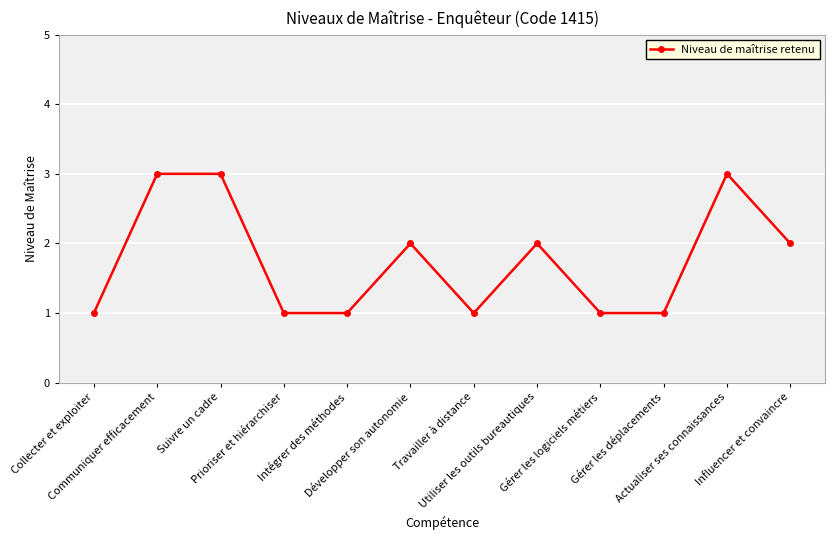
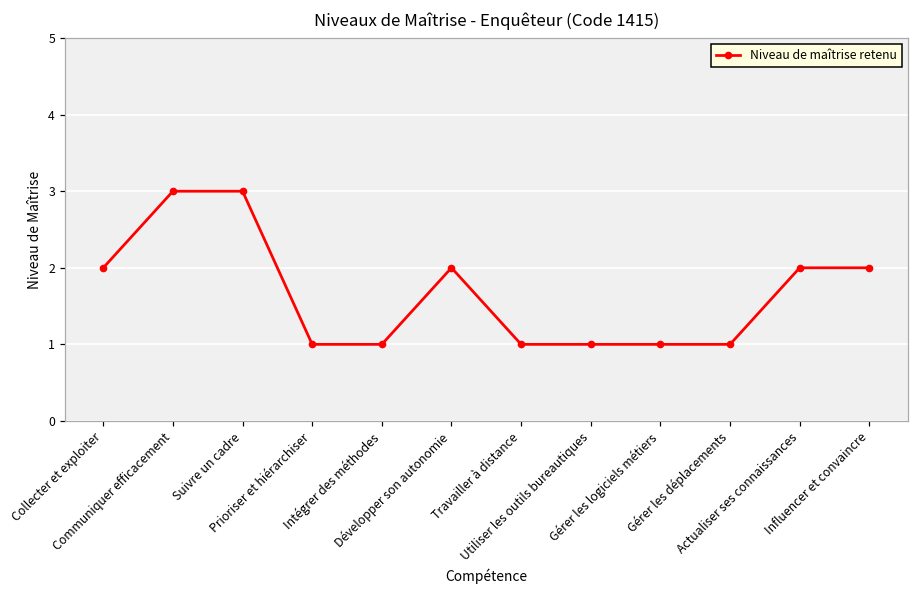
  {
-   "Collecter et exploiter": 1,
+   "Collecter et exploiter": 2,
    "Communiquer efficacement": 3,
    "Suivre un cadre": 3,
    "Prioriser et hiérarchiser": 1,
    "Intégrer des méthodes": 1,
    "Développer son autonomie": 2,
    "Travailler à distance": 1,
-   "Utiliser les outils bureautiques": 2,
+   "Utiliser les outils bureautiques": 1,
    "Gérer les logiciels métiers": 1,
    "Gérer les déplacements": 1,
-   "Actualiser ses connaissances": 3,
+   "Actualiser ses connaissances": 2,
    "Influencer et convaincre": 2
  }
